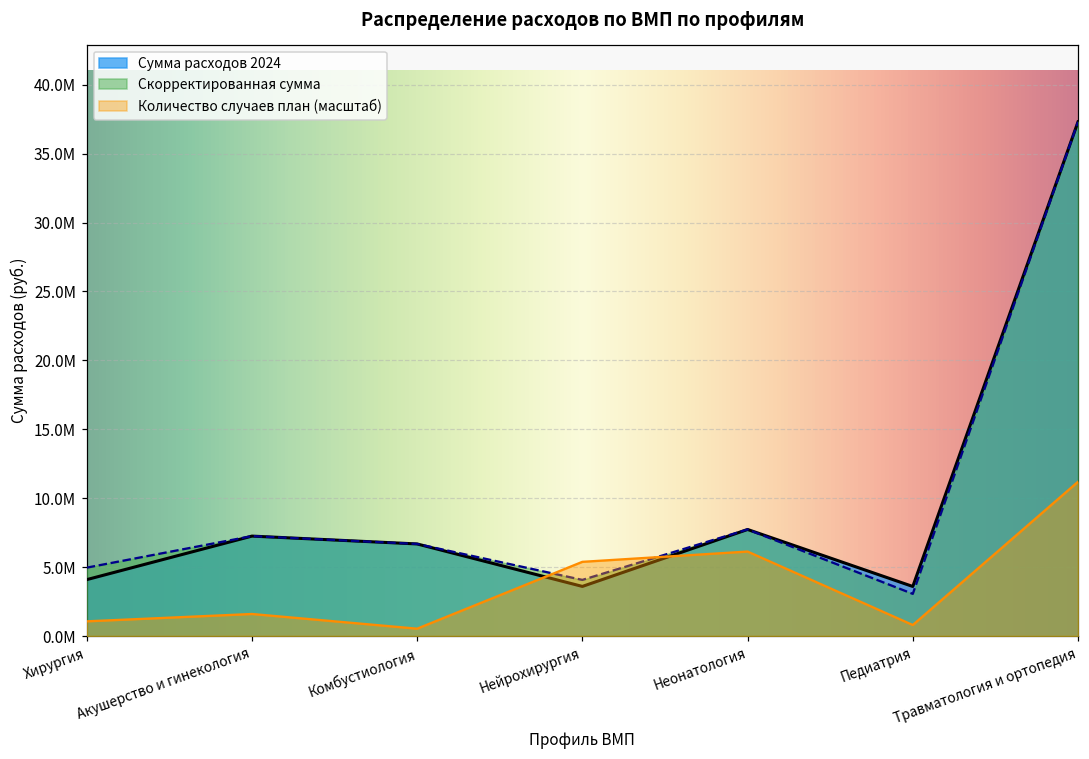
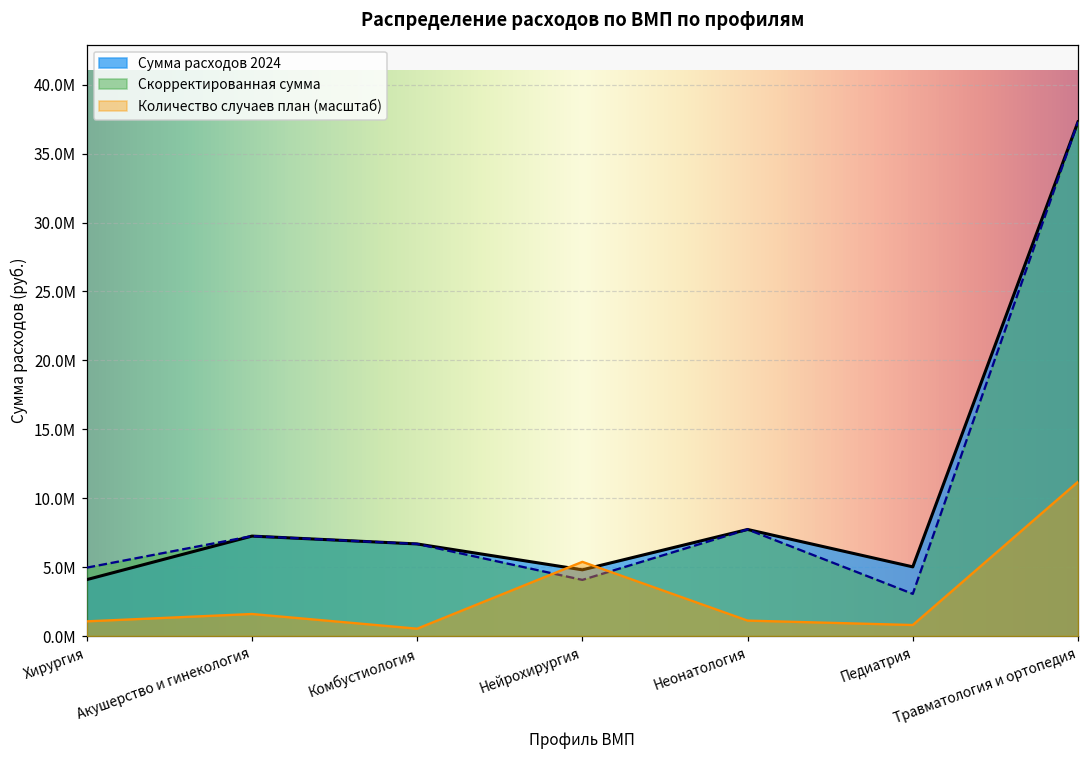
  {
    "Сумма расходов 2024": {
      "Хирургия": 4100000,
-     "Нейрохирургия": 3600000,
-     "Педиатрия": 3600000
+     "Нейрохирургия": 4800000,
+     "Педиатрия": 5000000
    },
    "Скорректированная сумма": {
      "Хирургия": 5000000,
      "Нейрохирургия": 4100000,
      "Педиатрия": 3100000
    },
    "Количество случаев план (масштаб)": {
      "Хирургия": 1100000,
      "Акушерство и гинекология": 1600000,
      "Комбустиология": 500000,
      "Нейрохирургия": 5400000,
-     "Неонатология": 6100000,
+     "Неонатология": 1100000,
      "Педиатрия": 800000,
      "Травматология и ортопедия": 11200000
    }
  }
